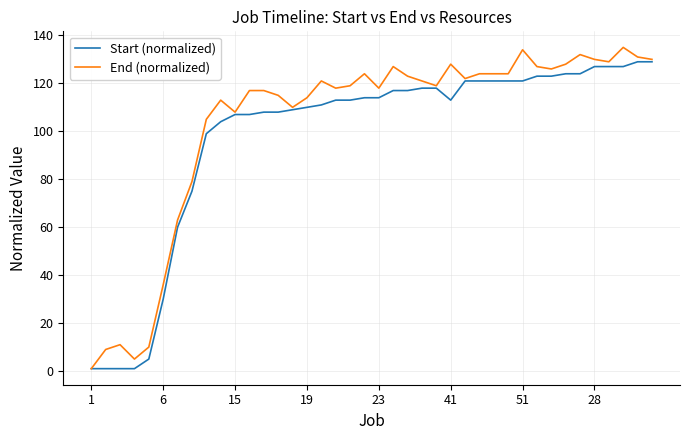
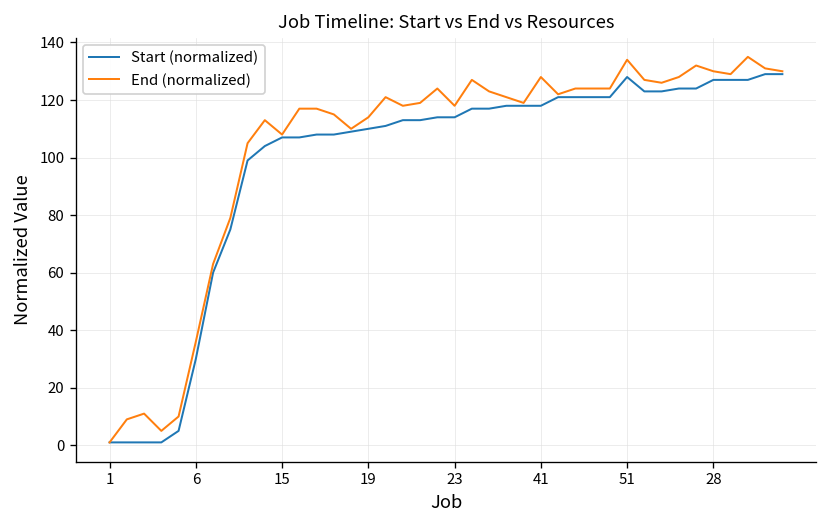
  {
    "Start (normalized)": {
-     "41": 113,
-     "51": 121
+     "41": 118,
+     "51": 128
    },
    "End (normalized)": {
      "41": 128,
      "51": 134
    }
  }
